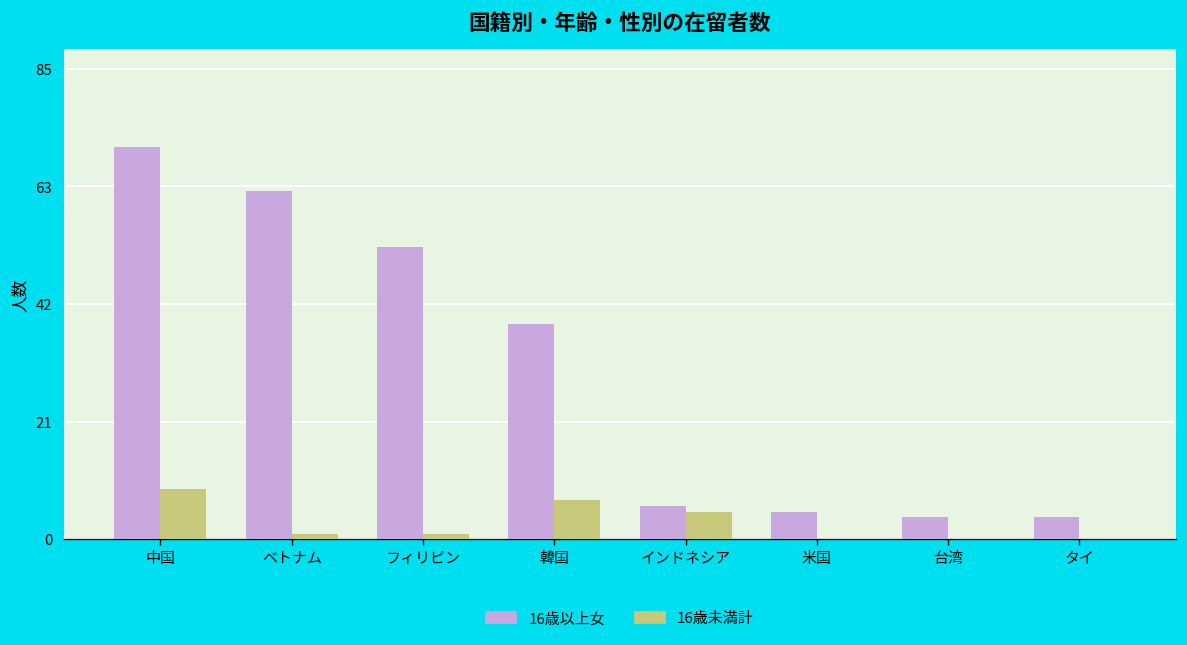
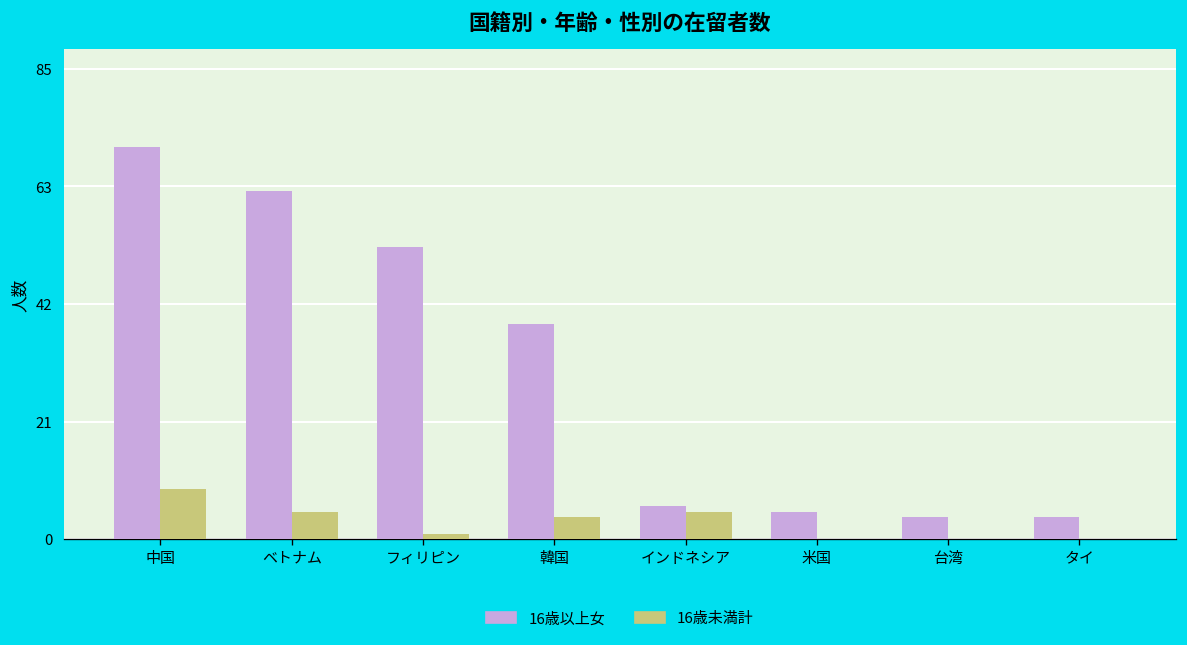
  {
    "16歳以上女": {
      "中国": 71,
      "ベトナム": 63,
      "フィリピン": 53,
      "韓国": 39,
      "インドネシア": 6,
      "米国": 5,
      "台湾": 4,
      "タイ": 4
    },
    "16歳未満計": {
      "中国": 9,
-     "ベトナム": 1,
+     "ベトナム": 5,
      "フィリピン": 1,
-     "韓国": 7,
+     "韓国": 4,
      "インドネシア": 5,
      "米国": 0,
      "台湾": 0,
      "タイ": 0
    }
  }
